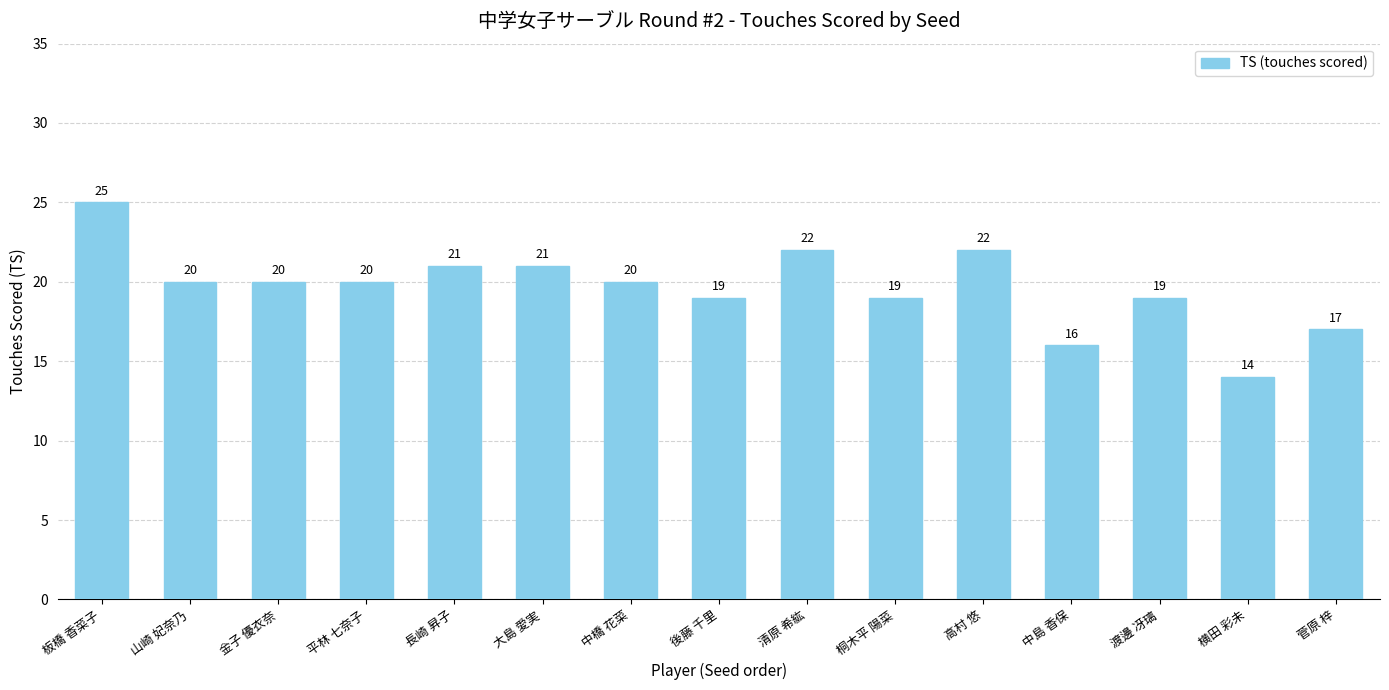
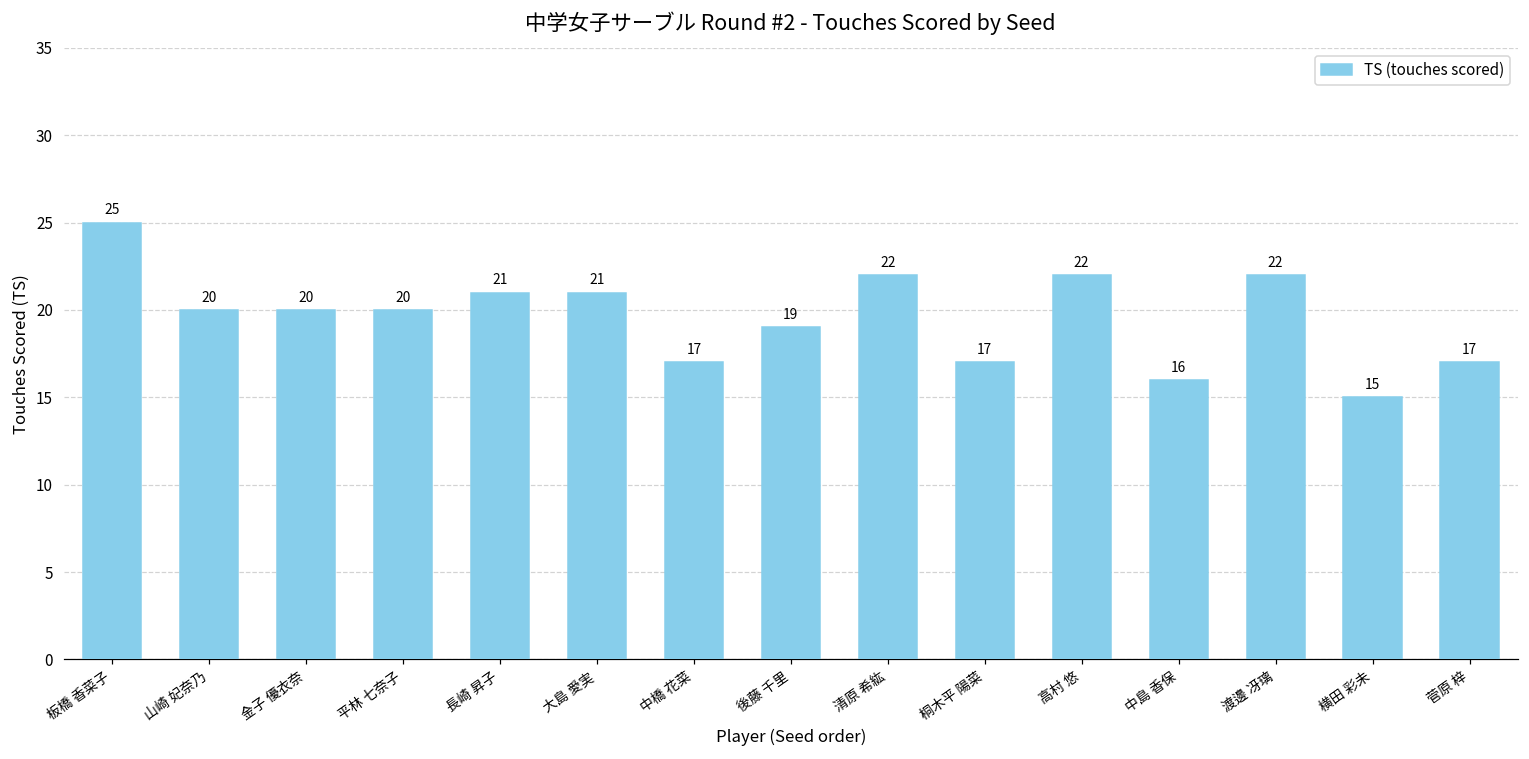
  {
    "板橋 香菜子": 25,
    "山崎 妃奈乃": 20,
    "金子 優衣奈": 20,
    "平林 七奈子": 20,
    "長崎 昇子": 21,
    "大島 愛実": 21,
-   "中橋 花菜": 20,
+   "中橋 花菜": 17,
    "後藤 千里": 19,
    "清原 希紘": 22,
-   "桐木平 陽菜": 19,
+   "桐木平 陽菜": 17,
    "高村 悠": 22,
    "中島 香保": 16,
-   "渡邊 冴璃": 19,
-   "横田 彩未": 14,
+   "渡邊 冴璃": 22,
+   "横田 彩未": 15,
    "菅原 梓": 17
  }
